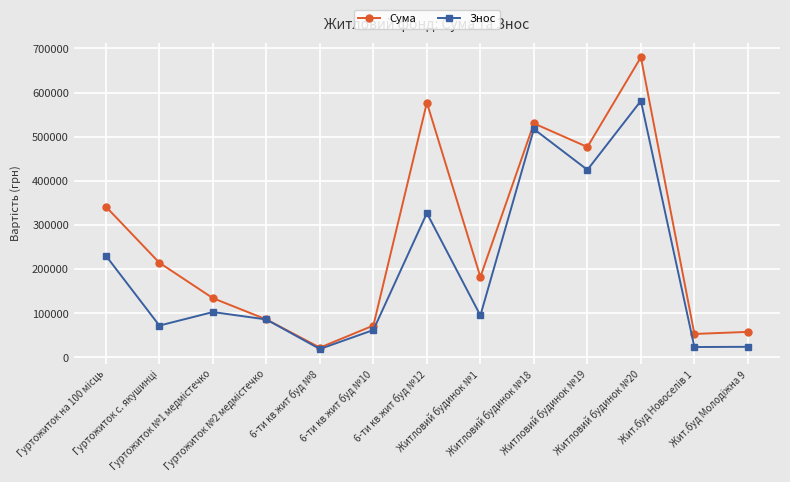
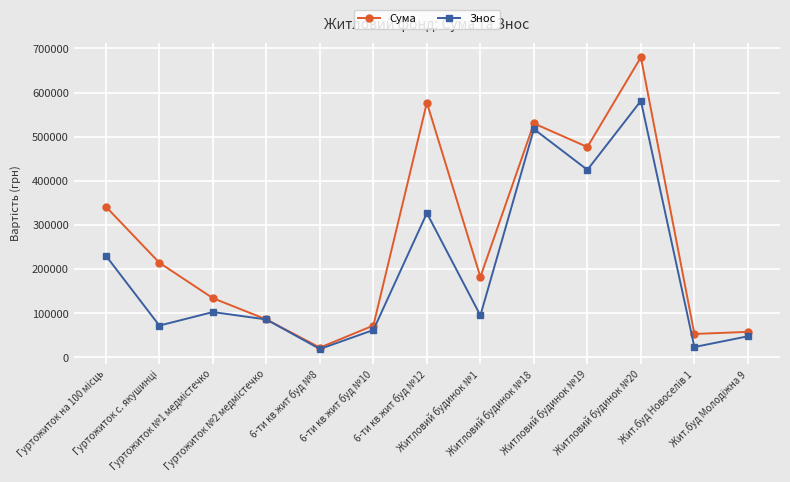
  {
    "Сума": {
      "Гуртожиток на 100 місць": 340000,
      "Гуртожиток с. якушинці": 210000,
      "Гуртожиток №1 медмістечко": 130000,
      "6-ти кв жит буд №10": 70000,
      "6-ти кв жит буд №12": 580000,
      "Житловий будинок №1": 180000,
      "Житловий будинок №18": 530000,
      "Житловий будинок №19": 480000,
      "Житловий будинок №20": 680000,
      "Жит.буд Новоселів 1": 50000,
      "Жит.буд Молодіжна 9": 60000
    },
    "Знос": {
      "Гуртожиток на 100 місць": 230000,
      "Гуртожиток с. якушинці": 70000,
      "Гуртожиток №1 медмістечко": 100000,
      "6-ти кв жит буд №10": 60000,
      "6-ти кв жит буд №12": 330000,
      "Житловий будинок №1": 100000,
      "Житловий будинок №18": 520000,
      "Житловий будинок №19": 420000,
      "Житловий будинок №20": 580000,
      "Жит.буд Новоселів 1": 20000,
-     "Жит.буд Молодіжна 9": 20000
+     "Жит.буд Молодіжна 9": 50000
    }
  }
